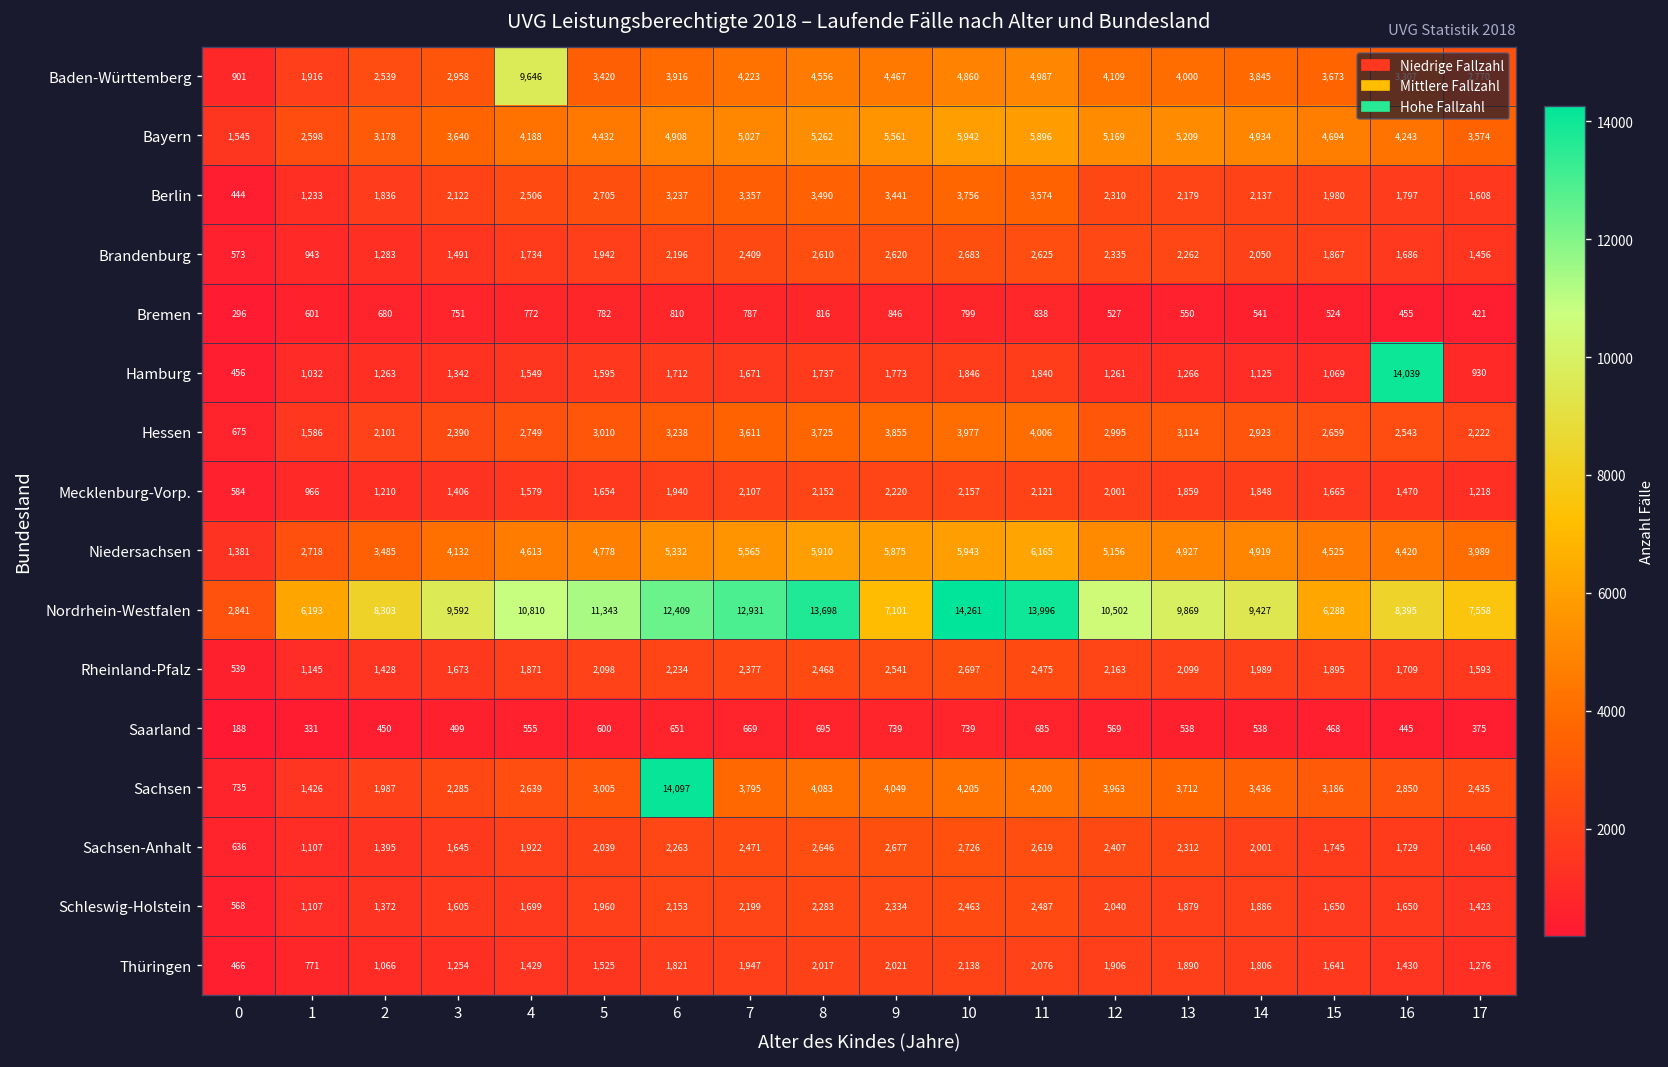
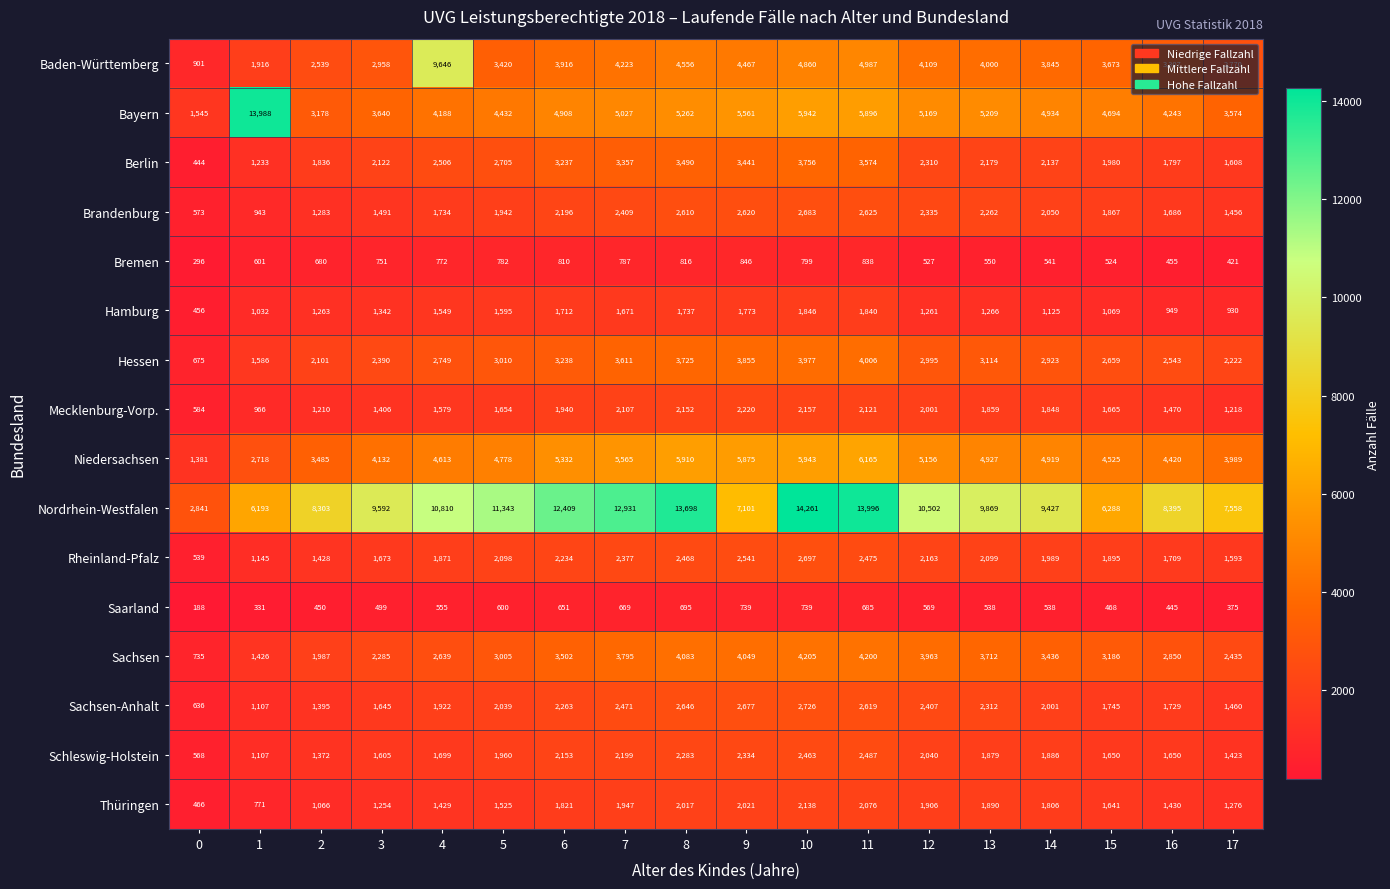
  {
    "Bayern": {
      "0": "1,545",
-     "1": "2,598",
+     "1": "13,988",
      "2": "3,178",
      "3": "3,640",
      "4": "4,188",
      "5": "4,432",
      "6": "4,908",
      "7": "5,027",
      "8": "5,262",
      "9": "5,561",
      "10": "5,942",
      "11": "5,896",
      "12": "5,169",
      "13": "5,209",
      "14": "4,934",
      "15": "4,694",
      "16": "4,243",
      "17": "3,574"
    },
    "Hamburg": {
      "0": "456",
      "1": "1,032",
      "2": "1,263",
      "3": "1,342",
      "4": "1,549",
      "5": "1,595",
      "6": "1,712",
      "7": "1,671",
      "8": "1,737",
      "9": "1,773",
      "10": "1,846",
      "11": "1,840",
      "12": "1,261",
      "13": "1,266",
      "14": "1,125",
      "15": "1,069",
-     "16": "14,039",
+     "16": "949",
      "17": "930"
    },
    "Sachsen": {
      "0": "735",
      "1": "1,426",
      "2": "1,987",
      "3": "2,285",
      "4": "2,639",
      "5": "3,005",
-     "6": "14,097",
+     "6": "3,502",
      "7": "3,795",
      "8": "4,083",
      "9": "4,049",
      "10": "4,205",
      "11": "4,200",
      "12": "3,963",
      "13": "3,712",
      "14": "3,436",
      "15": "3,186",
      "16": "2,850",
      "17": "2,435"
    }
  }
